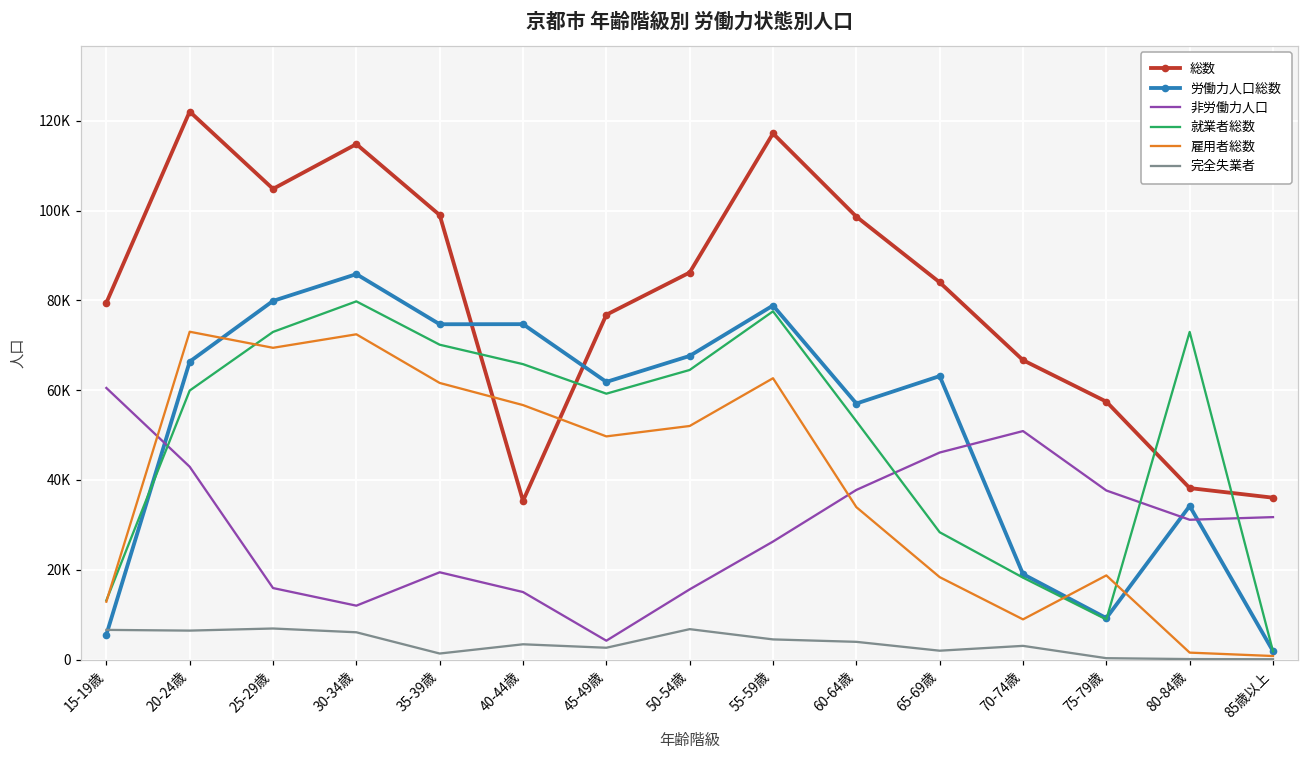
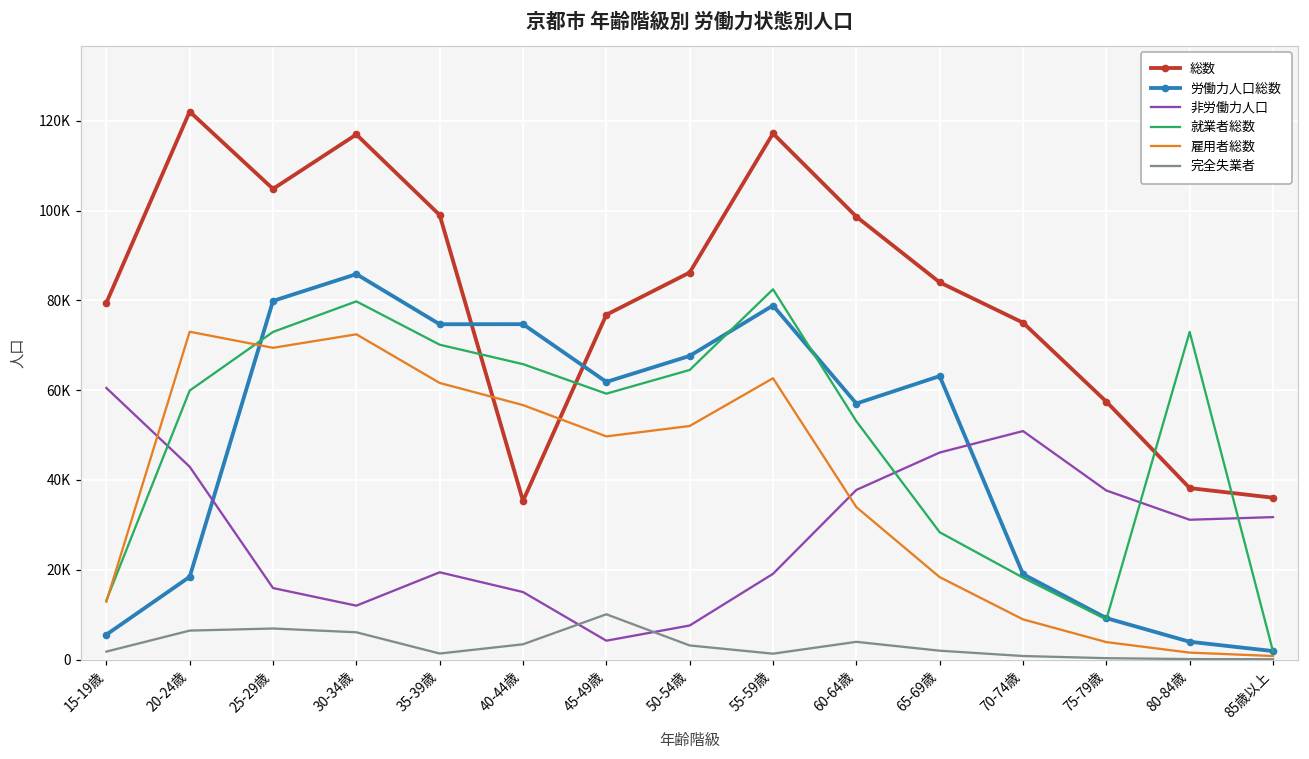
  {
    "総数": {
      "15-19歳": 79000,
      "20-24歳": 122000,
      "25-29歳": 105000,
-     "30-34歳": 115000,
+     "30-34歳": 117000,
      "35-39歳": 99000,
      "40-44歳": 35000,
      "45-49歳": 77000,
      "50-54歳": 86000,
      "55-59歳": 117000,
      "60-64歳": 99000,
      "65-69歳": 84000,
-     "70-74歳": 67000,
+     "70-74歳": 75000,
      "75-79歳": 57000,
      "80-84歳": 38000,
      "85歳以上": 36000
    },
    "労働力人口総数": {
      "15-19歳": 6000,
-     "20-24歳": 66000,
+     "20-24歳": 18000,
      "25-29歳": 80000,
      "30-34歳": 86000,
      "35-39歳": 75000,
      "40-44歳": 75000,
      "45-49歳": 62000,
      "50-54歳": 68000,
      "55-59歳": 79000,
      "60-64歳": 57000,
      "65-69歳": 63000,
      "70-74歳": 19000,
-     "80-84歳": 34000
+     "80-84歳": 4000
    },
    "非労働力人口": {
      "15-19歳": 61000,
      "20-24歳": 43000,
      "25-29歳": 16000,
      "30-34歳": 12000,
      "35-39歳": 19000,
      "40-44歳": 15000,
      "45-49歳": 4000,
-     "50-54歳": 16000,
-     "55-59歳": 26000,
+     "50-54歳": 8000,
+     "55-59歳": 19000,
      "60-64歳": 38000,
      "65-69歳": 46000,
      "70-74歳": 51000,
      "75-79歳": 38000,
      "80-84歳": 31000,
      "85歳以上": 32000
    },
    "就業者総数": {
      "20-24歳": 60000,
      "25-29歳": 73000,
      "30-34歳": 80000,
      "35-39歳": 70000,
      "40-44歳": 66000,
      "45-49歳": 59000,
      "50-54歳": 65000,
-     "55-59歳": 78000,
+     "55-59歳": 82000,
      "60-64歳": 53000,
      "65-69歳": 28000,
      "70-74歳": 18000,
      "80-84歳": 73000
    },
    "雇用者総数": {
      "20-24歳": 73000,
      "25-29歳": 69000,
      "30-34歳": 72000,
      "35-39歳": 62000,
      "40-44歳": 57000,
      "45-49歳": 50000,
      "50-54歳": 52000,
      "55-59歳": 63000,
      "60-64歳": 34000,
      "65-69歳": 18000,
      "70-74歳": 9000,
-     "75-79歳": 19000,
+     "75-79歳": 4000,
      "80-84歳": 2000,
      "85歳以上": 1000
    },
    "完全失業者": {
-     "15-19歳": 7000,
+     "15-19歳": 2000,
      "20-24歳": 6000,
      "25-29歳": 7000,
      "30-34歳": 6000,
      "35-39歳": 1000,
      "40-44歳": 3000,
-     "45-49歳": 3000,
-     "50-54歳": 7000,
-     "55-59歳": 4000,
+     "45-49歳": 10000,
+     "50-54歳": 3000,
+     "55-59歳": 1000,
      "60-64歳": 4000,
      "65-69歳": 2000,
-     "70-74歳": 3000,
+     "70-74歳": 1000,
      "75-79歳": 0,
      "80-84歳": 0,
      "85歳以上": 0
    }
  }
